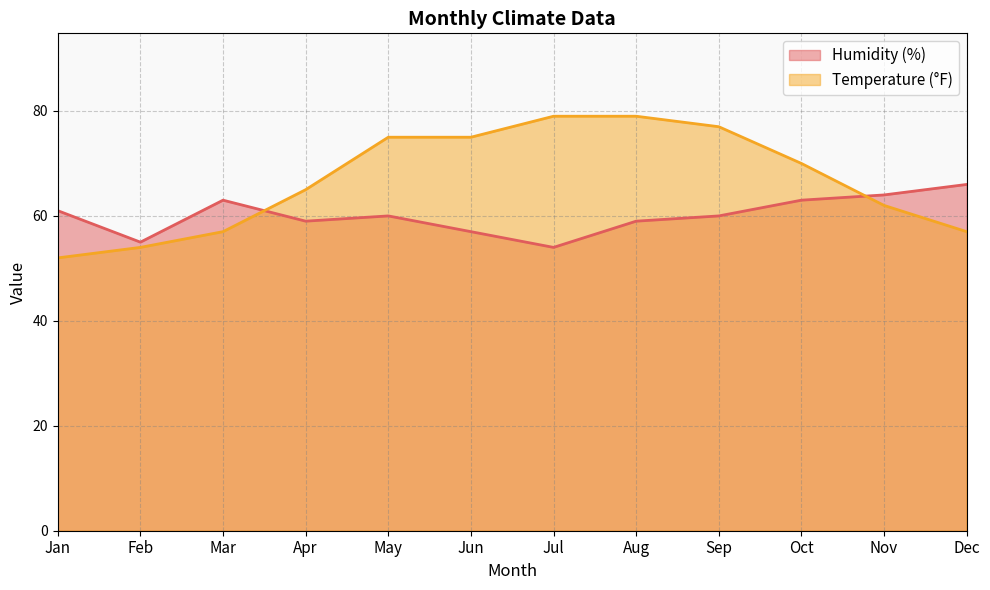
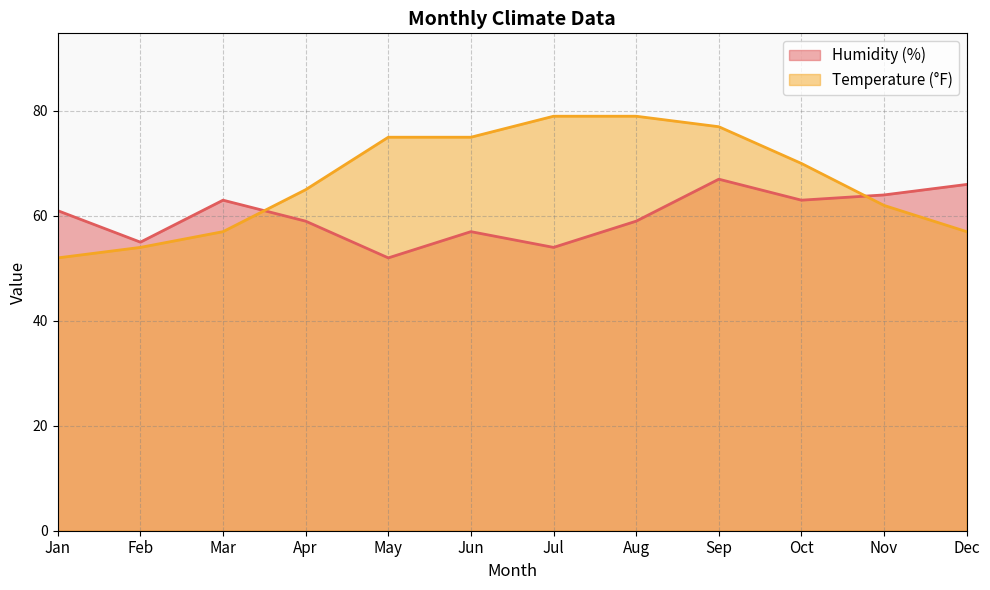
  {
    "Humidity (%)": {
      "Jan": 61,
      "Feb": 55,
      "Mar": 63,
      "Apr": 59,
-     "May": 60,
+     "May": 52,
      "Jun": 57,
      "Jul": 54,
      "Aug": 59,
-     "Sep": 60,
+     "Sep": 67,
      "Oct": 63,
      "Nov": 64,
      "Dec": 66
    },
    "Temperature (°F)": {
      "Jan": 52,
      "Feb": 54,
      "Mar": 57,
      "Apr": 65,
      "May": 75,
      "Jun": 75,
      "Jul": 79,
      "Aug": 79,
      "Sep": 77,
      "Oct": 70,
      "Nov": 62,
      "Dec": 57
    }
  }
